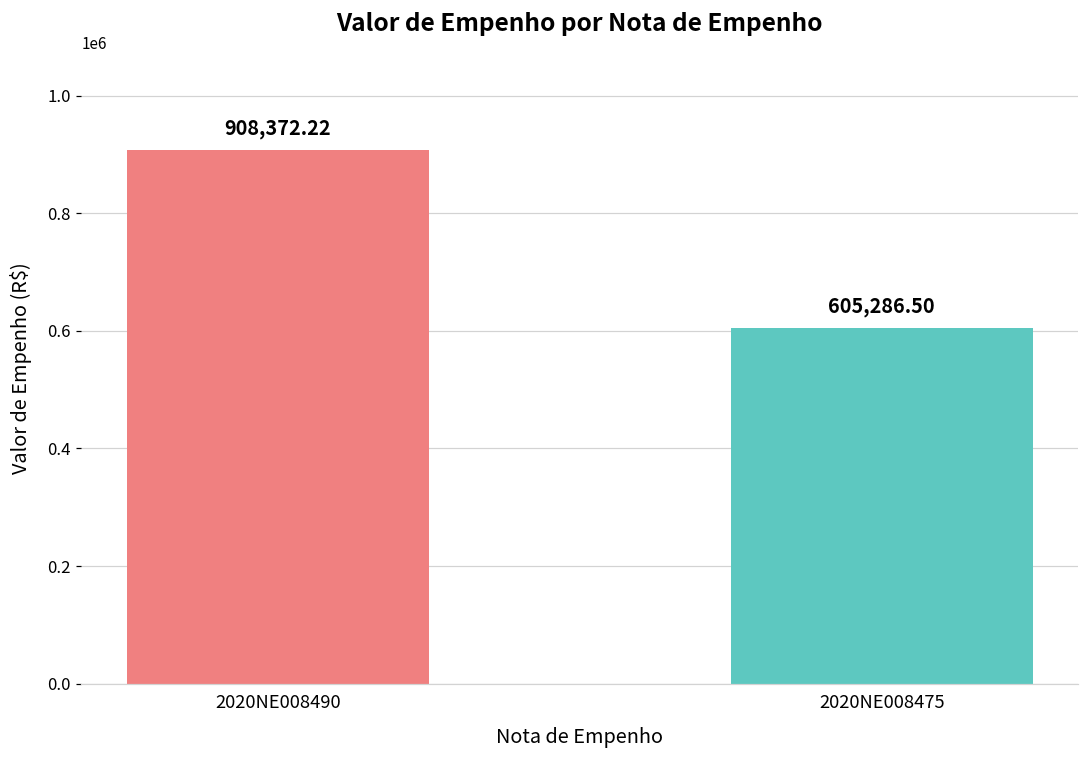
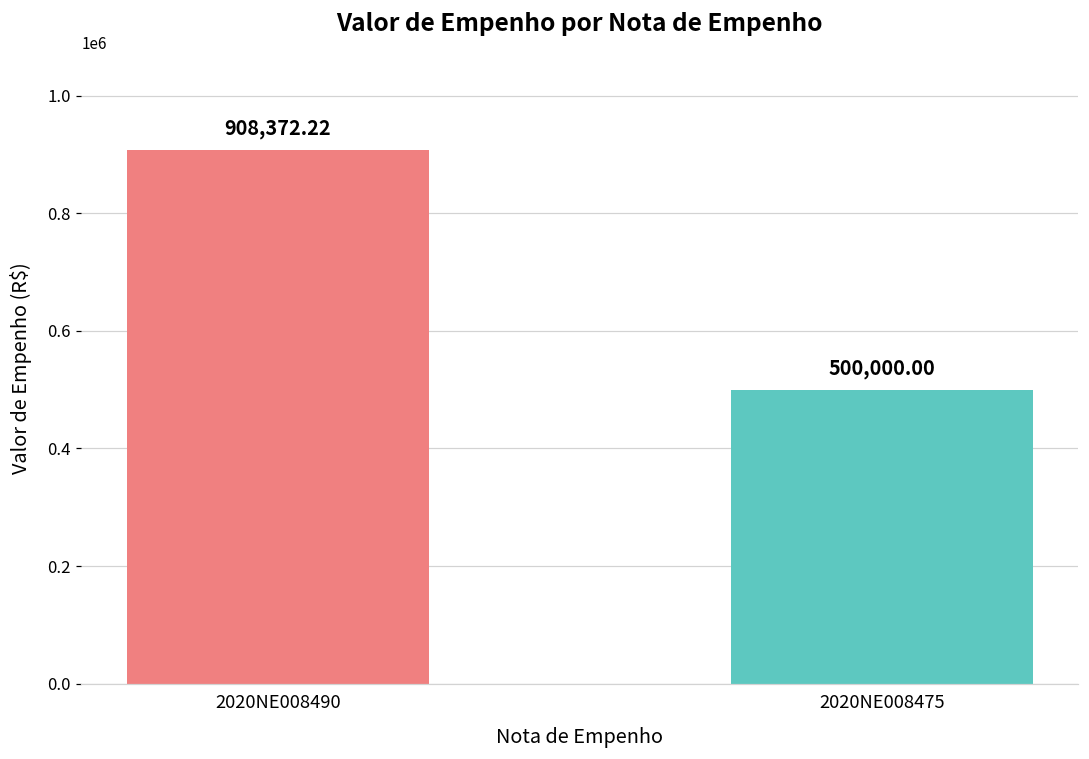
  {
    "2020NE008490": "908,372.22",
-   "2020NE008475": "605,286.50"
+   "2020NE008475": "500,000.00"
  }
